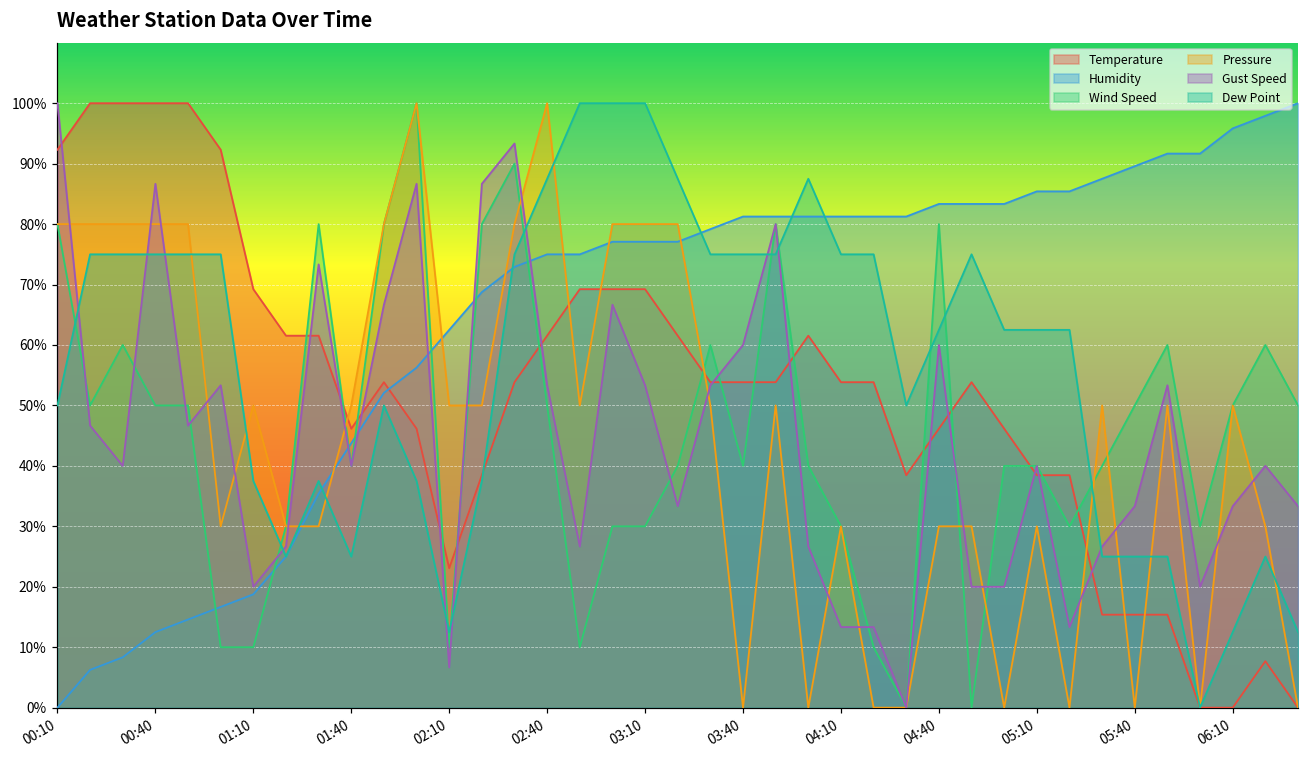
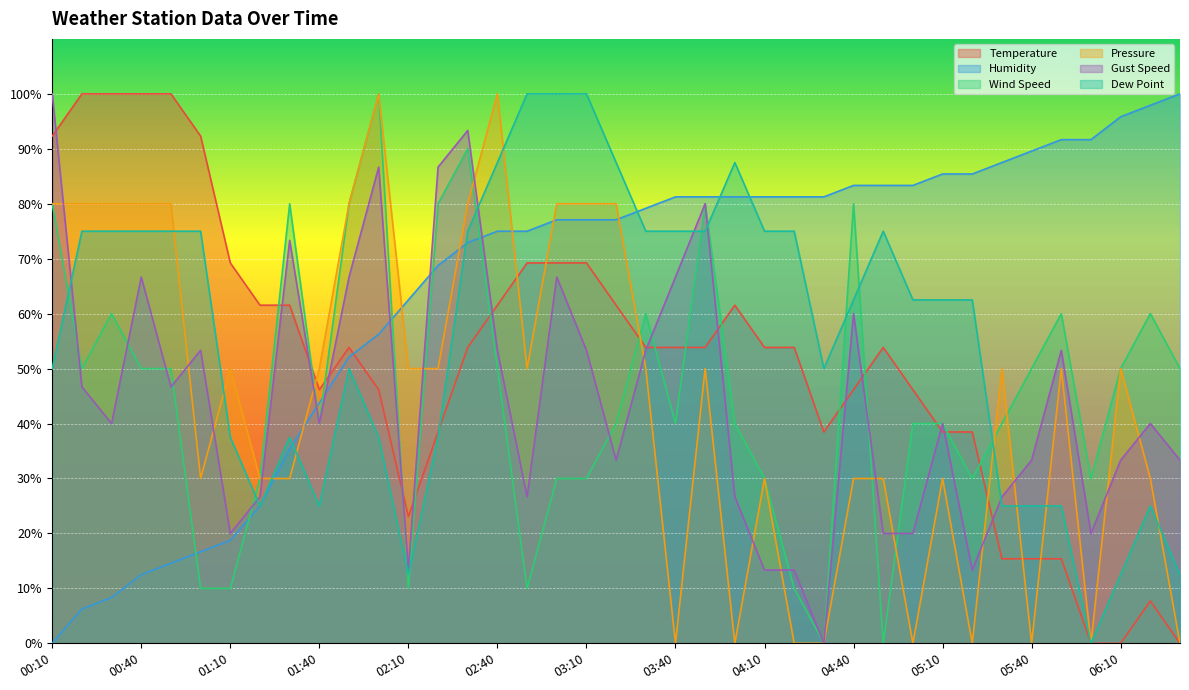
  {
    "Gust Speed": {
      "00:10": "100%",
-     "00:40": "87%",
+     "00:40": "67%",
      "01:10": "20%",
-     "02:10": "7%",
+     "02:10": "13%",
      "02:40": "53%",
      "03:10": "53%",
-     "03:40": "60%",
+     "03:40": "67%",
      "04:10": "13%",
      "04:40": "60%",
      "05:40": "33%",
      "06:10": "33%"
    }
  }
